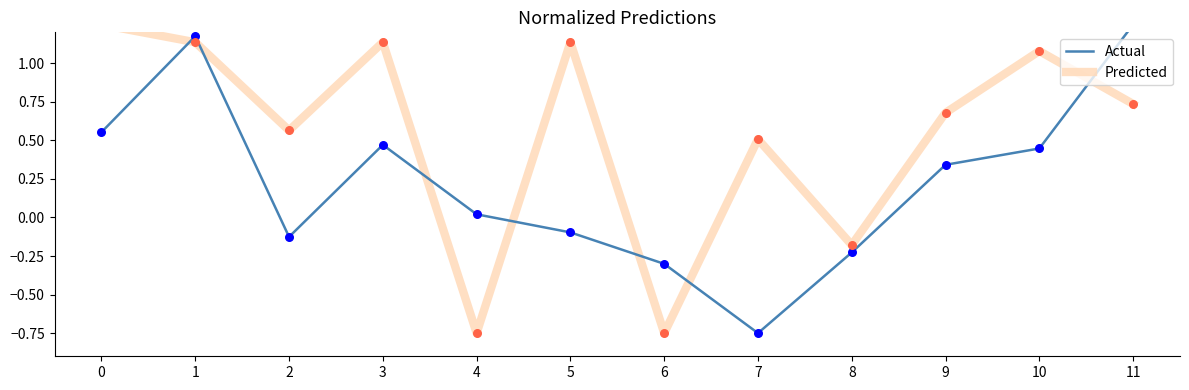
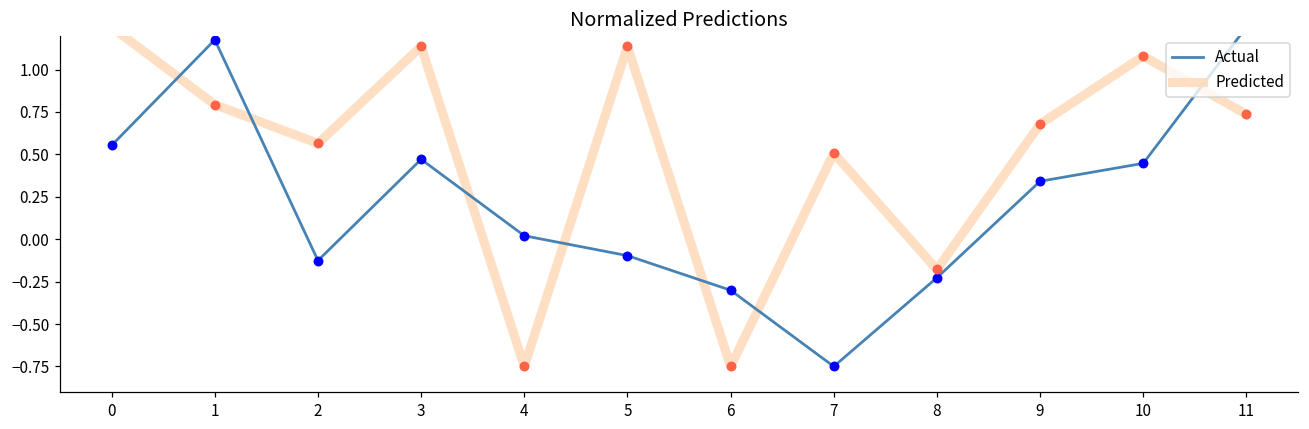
  {
    "Actual": {
      "0": 0.55,
      "1": 1.17,
      "2": -0.13,
      "3": 0.47,
      "4": 0.02,
      "5": -0.10,
      "6": -0.30,
      "7": -0.75,
      "8": -0.23,
      "9": 0.34,
      "10": 0.45
    },
    "Predicted": {
-     "1": 1.14,
+     "1": 0.79,
      "2": 0.56,
      "3": 1.14,
      "4": -0.75,
      "5": 1.14,
      "6": -0.75,
      "7": 0.51,
      "8": -0.18,
      "9": 0.68,
      "10": 1.08,
      "11": 0.74
    }
  }
